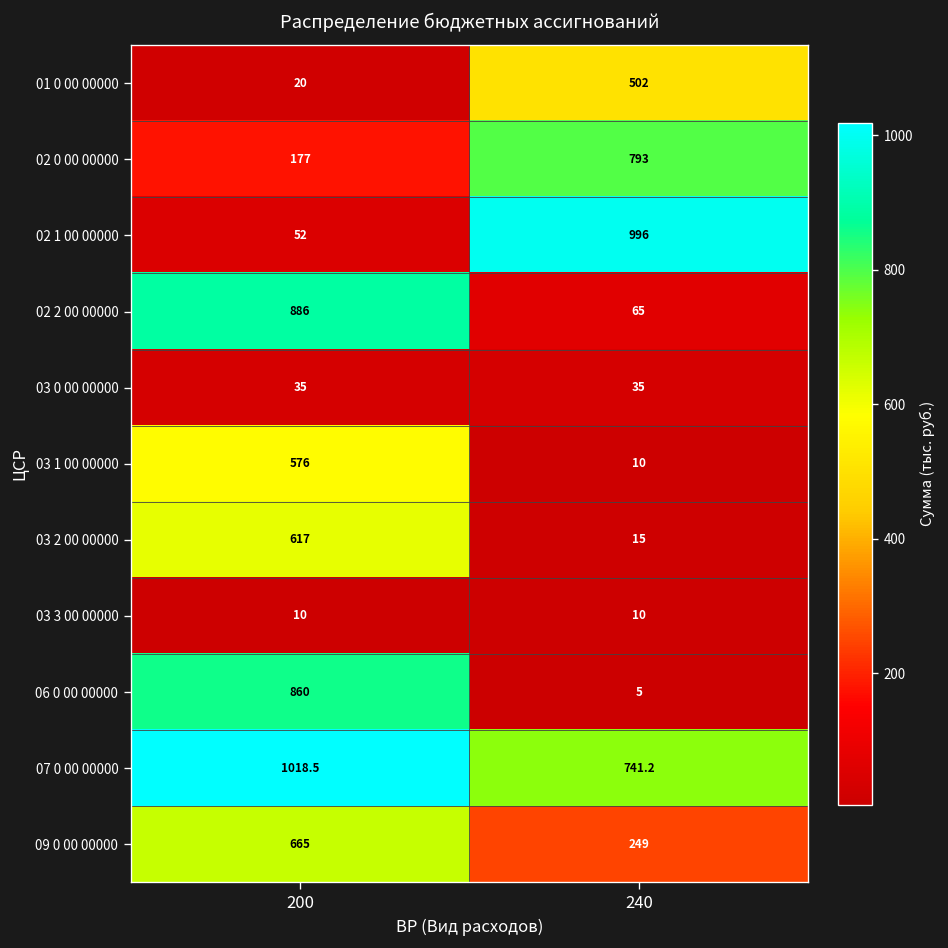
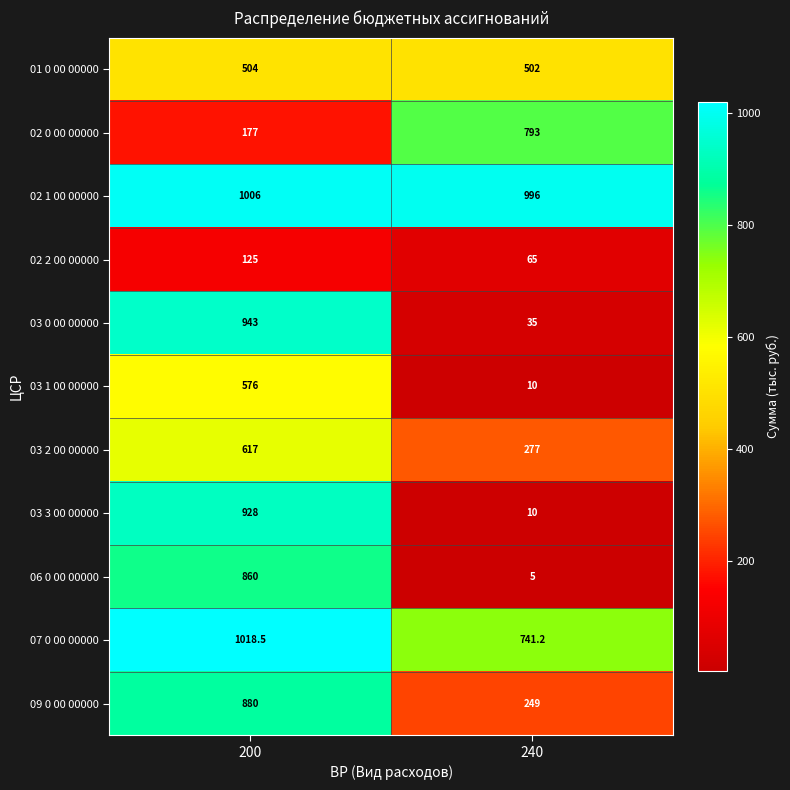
  {
    "01 0 00 00000": {
-     "200": 20,
+     "200": 504,
      "240": 502
    },
    "02 0 00 00000": {
      "200": 177,
      "240": 793
    },
    "02 1 00 00000": {
-     "200": 52,
+     "200": 1006,
      "240": 996
    },
    "02 2 00 00000": {
-     "200": 886,
+     "200": 125,
      "240": 65
    },
    "03 0 00 00000": {
-     "200": 35,
+     "200": 943,
      "240": 35
    },
    "03 1 00 00000": {
      "200": 576,
      "240": 10
    },
    "03 2 00 00000": {
      "200": 617,
-     "240": 15
+     "240": 277
    },
    "03 3 00 00000": {
-     "200": 10,
+     "200": 928,
      "240": 10
    },
    "06 0 00 00000": {
      "200": 860,
      "240": 5
    },
    "07 0 00 00000": {
      "200": 1018.5,
      "240": 741.2
    },
    "09 0 00 00000": {
-     "200": 665,
+     "200": 880,
      "240": 249
    }
  }
